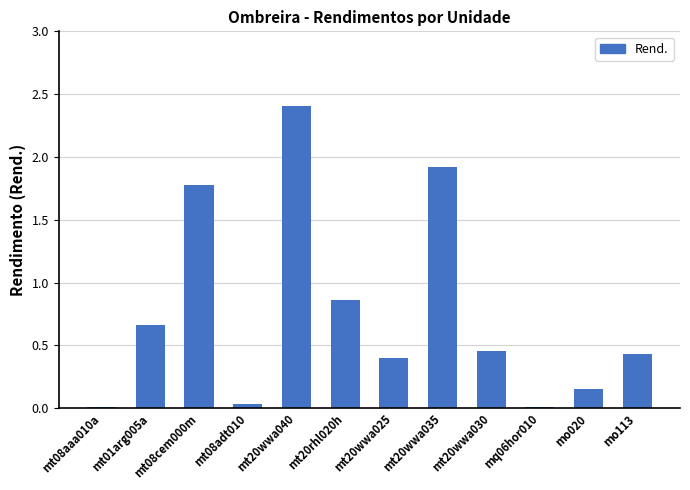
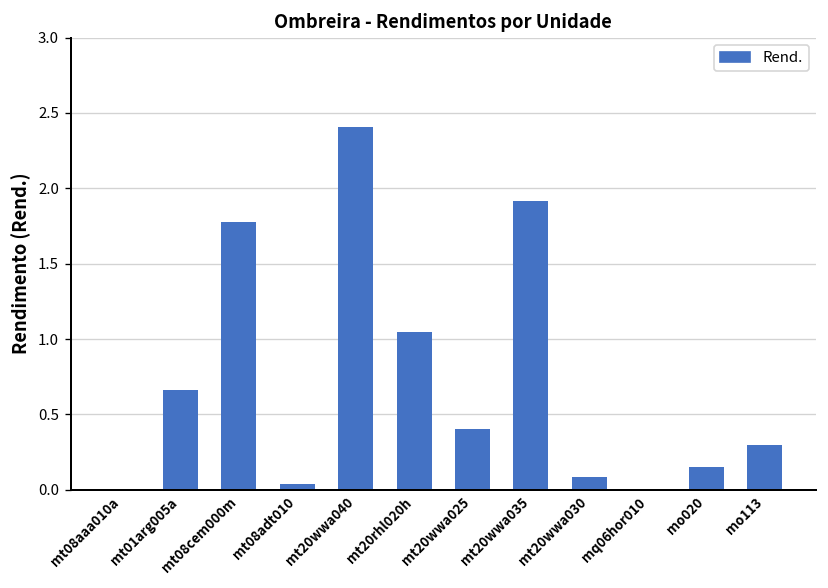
  {
    "mt01arg005a": 0.66,
    "mt08cem000m": 1.78,
    "mt08adt010": 0.04,
    "mt20wwa040": 2.41,
-   "mt20rhl020h": 0.86,
+   "mt20rhl020h": 1.05,
    "mt20wwa025": 0.40,
    "mt20wwa035": 1.92,
-   "mt20wwa030": 0.45,
+   "mt20wwa030": 0.08,
    "mo020": 0.15,
-   "mo113": 0.43
+   "mo113": 0.30
  }
